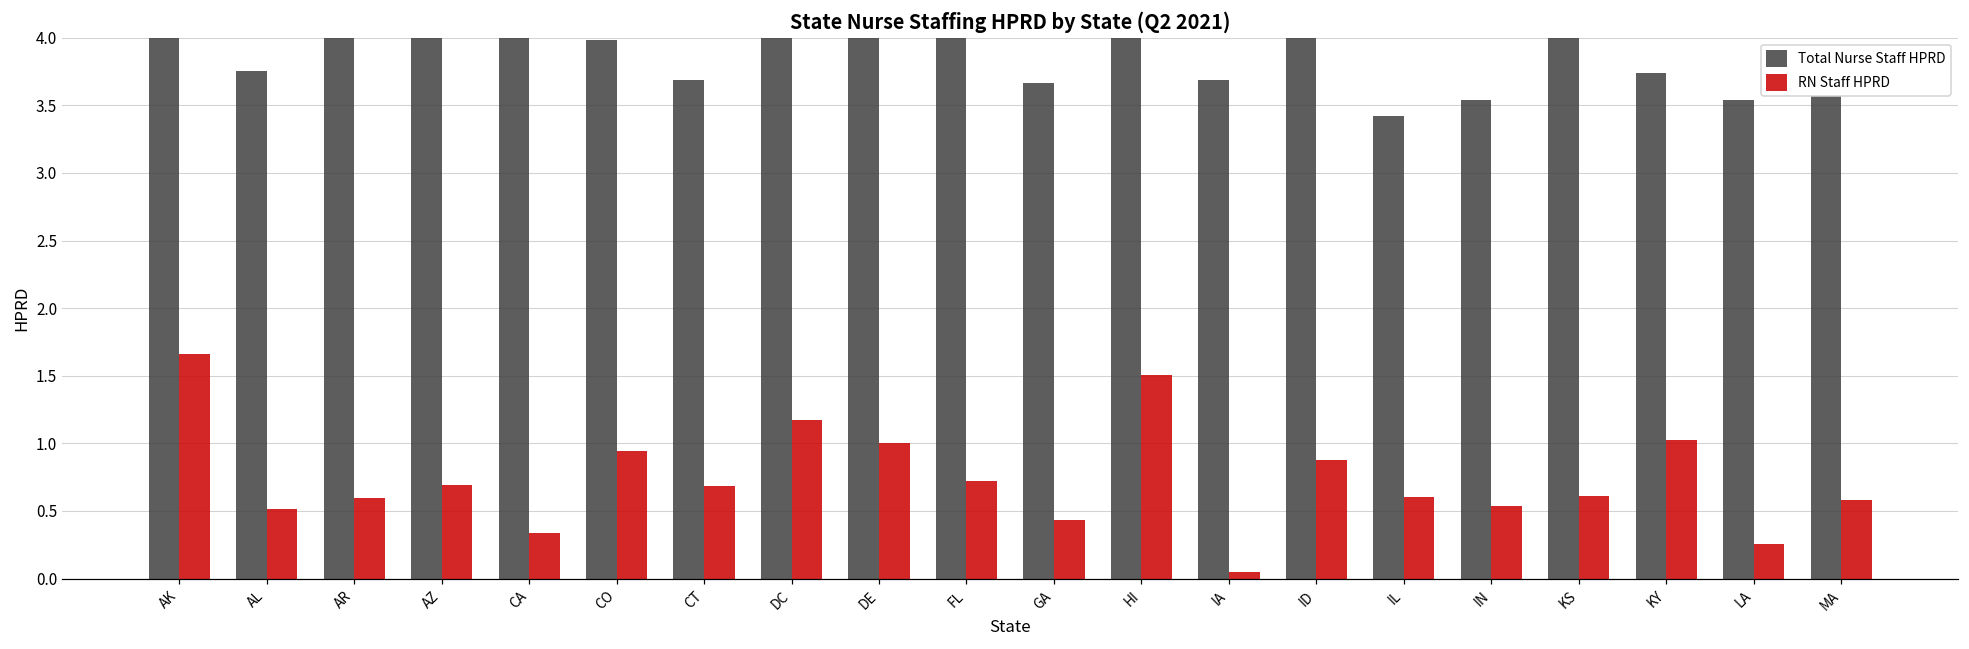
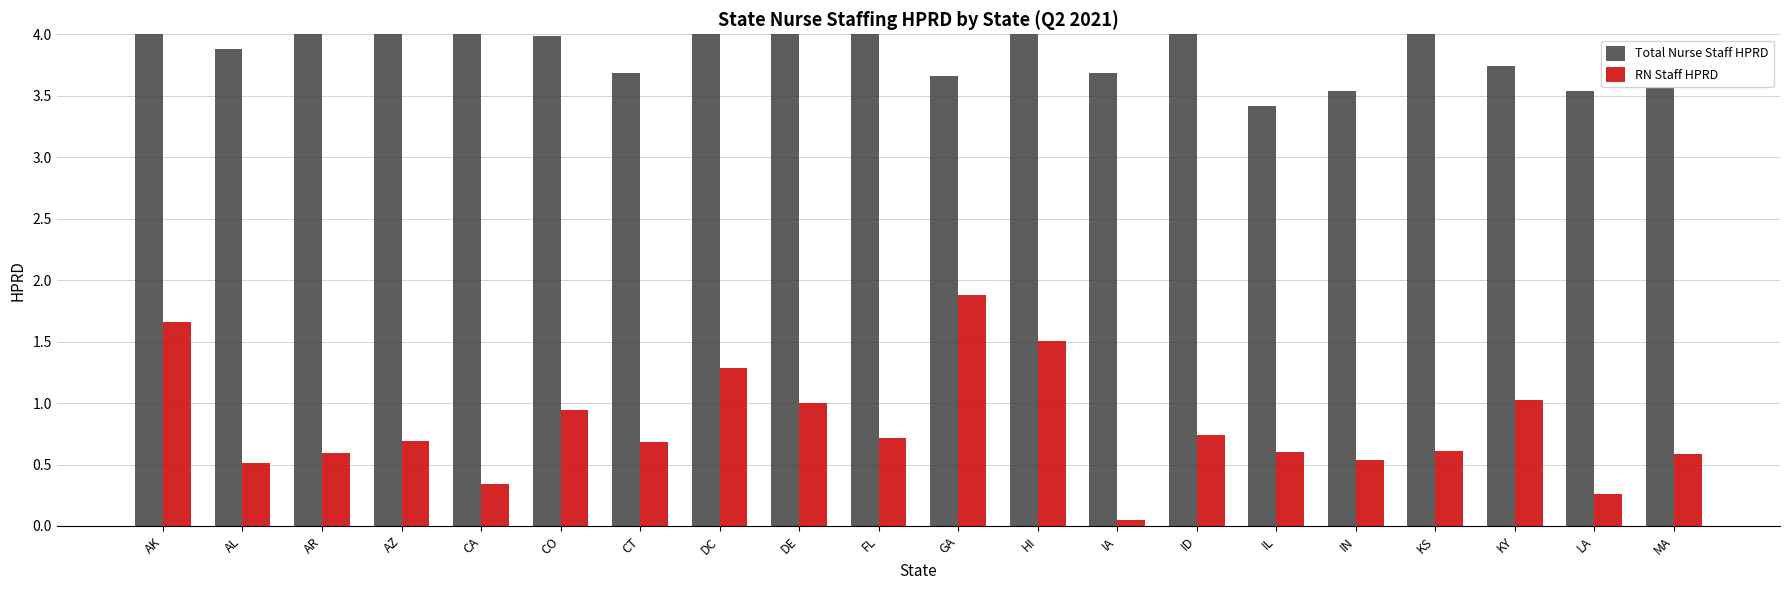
  {
    "Total Nurse Staff HPRD": {
-     "AL": 3.75,
+     "AL": 3.88,
      "AR": 4.01,
      "CO": 3.99,
      "CT": 3.68,
      "DE": 4.01,
      "GA": 3.66,
      "IA": 3.69,
      "IL": 3.42,
      "IN": 3.54,
      "KY": 3.74,
      "LA": 3.54
    },
    "RN Staff HPRD": {
      "AK": 1.66,
      "AL": 0.51,
      "AR": 0.60,
      "AZ": 0.69,
      "CA": 0.34,
      "CO": 0.94,
      "CT": 0.69,
-     "DC": 1.17,
+     "DC": 1.28,
      "DE": 1.00,
      "FL": 0.72,
-     "GA": 0.44,
+     "GA": 1.88,
      "HI": 1.51,
      "IA": 0.05,
-     "ID": 0.88,
+     "ID": 0.74,
      "IL": 0.60,
      "IN": 0.54,
      "KS": 0.61,
      "KY": 1.02,
      "LA": 0.26,
      "MA": 0.58
    }
  }
